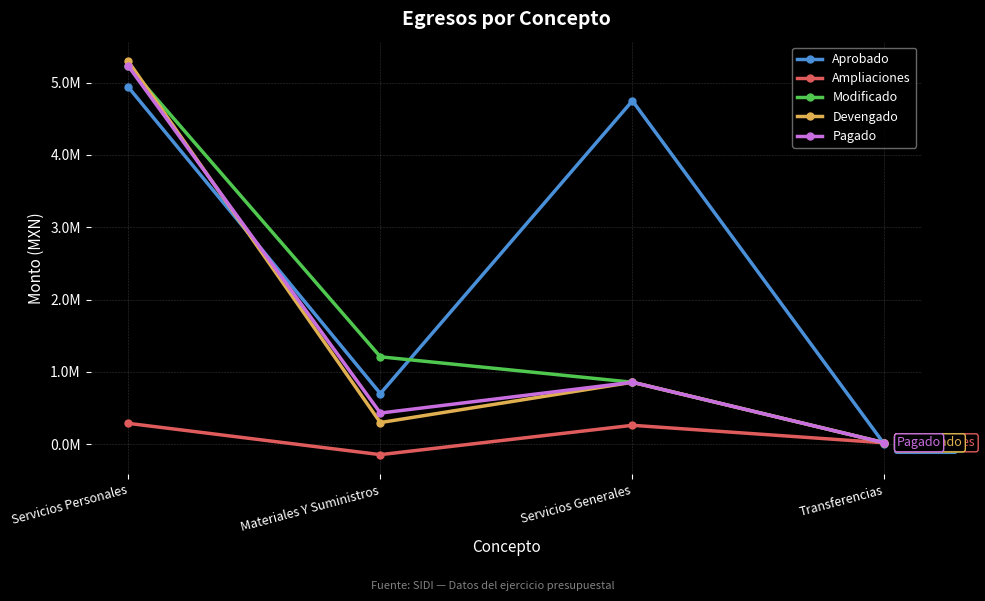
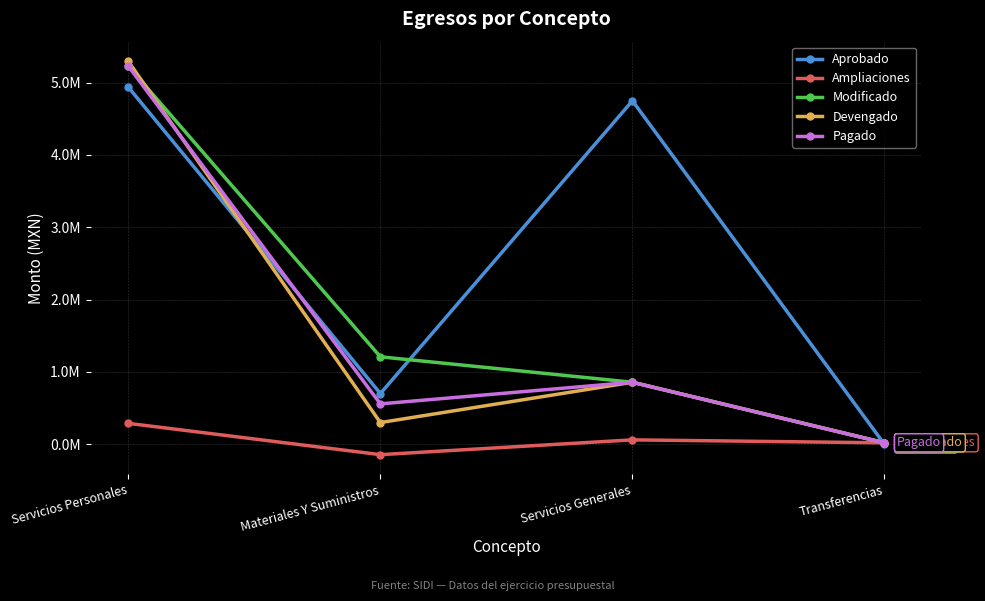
  {
    "Aprobado": {
      "Servicios Personales": 4900000,
      "Materiales Y Suministros": 700000,
      "Servicios Generales": 4700000
    },
    "Ampliaciones": {
      "Servicios Personales": 300000,
      "Materiales Y Suministros": -100000,
-     "Servicios Generales": 300000
+     "Servicios Generales": 100000
    },
    "Modificado": {
      "Materiales Y Suministros": 1200000
    },
    "Devengado": {
      "Servicios Personales": 5300000,
      "Materiales Y Suministros": 300000
    },
    "Pagado": {
-     "Materiales Y Suministros": 400000
+     "Materiales Y Suministros": 600000
    }
  }
